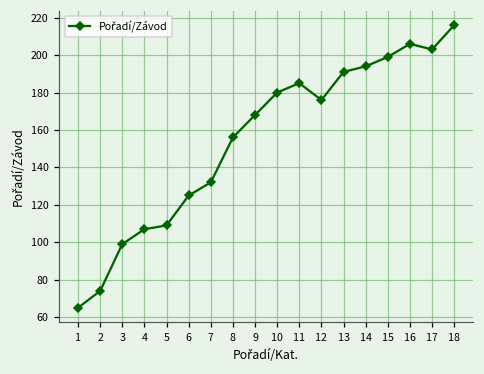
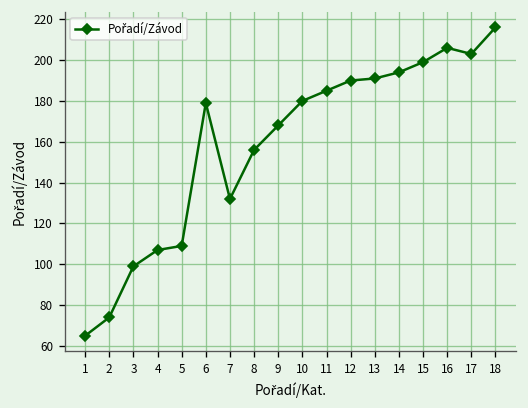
  {
    "1": 65,
    "2": 74,
    "3": 99,
    "4": 107,
    "5": 109,
-   "6": 125,
+   "6": 179,
    "7": 132,
    "8": 156,
    "9": 168,
    "10": 180,
    "11": 185,
-   "12": 176,
+   "12": 190,
    "13": 191,
    "14": 194,
    "15": 199,
    "16": 206,
    "17": 203,
    "18": 216
  }
